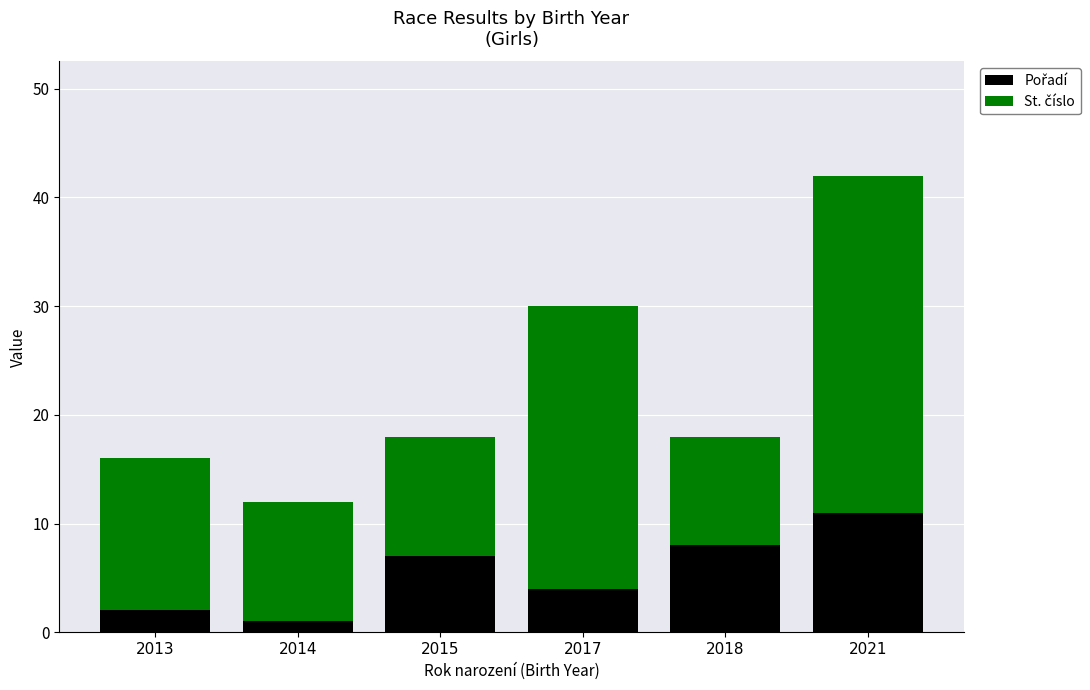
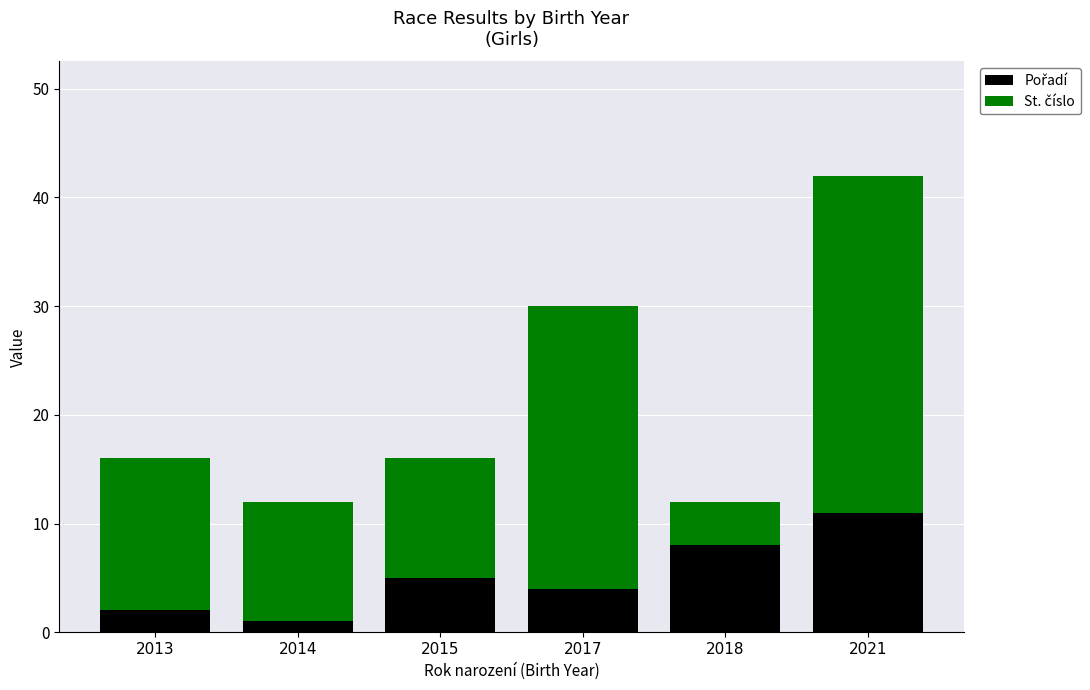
  {
    "Pořadí": {
      "2013": 2,
      "2014": 1,
-     "2015": 7,
+     "2015": 5,
      "2017": 4,
      "2018": 8,
      "2021": 11
    },
    "St. číslo": {
      "2013": 14,
      "2014": 11,
      "2015": 11,
      "2017": 26,
-     "2018": 10,
+     "2018": 4,
      "2021": 31
    }
  }
